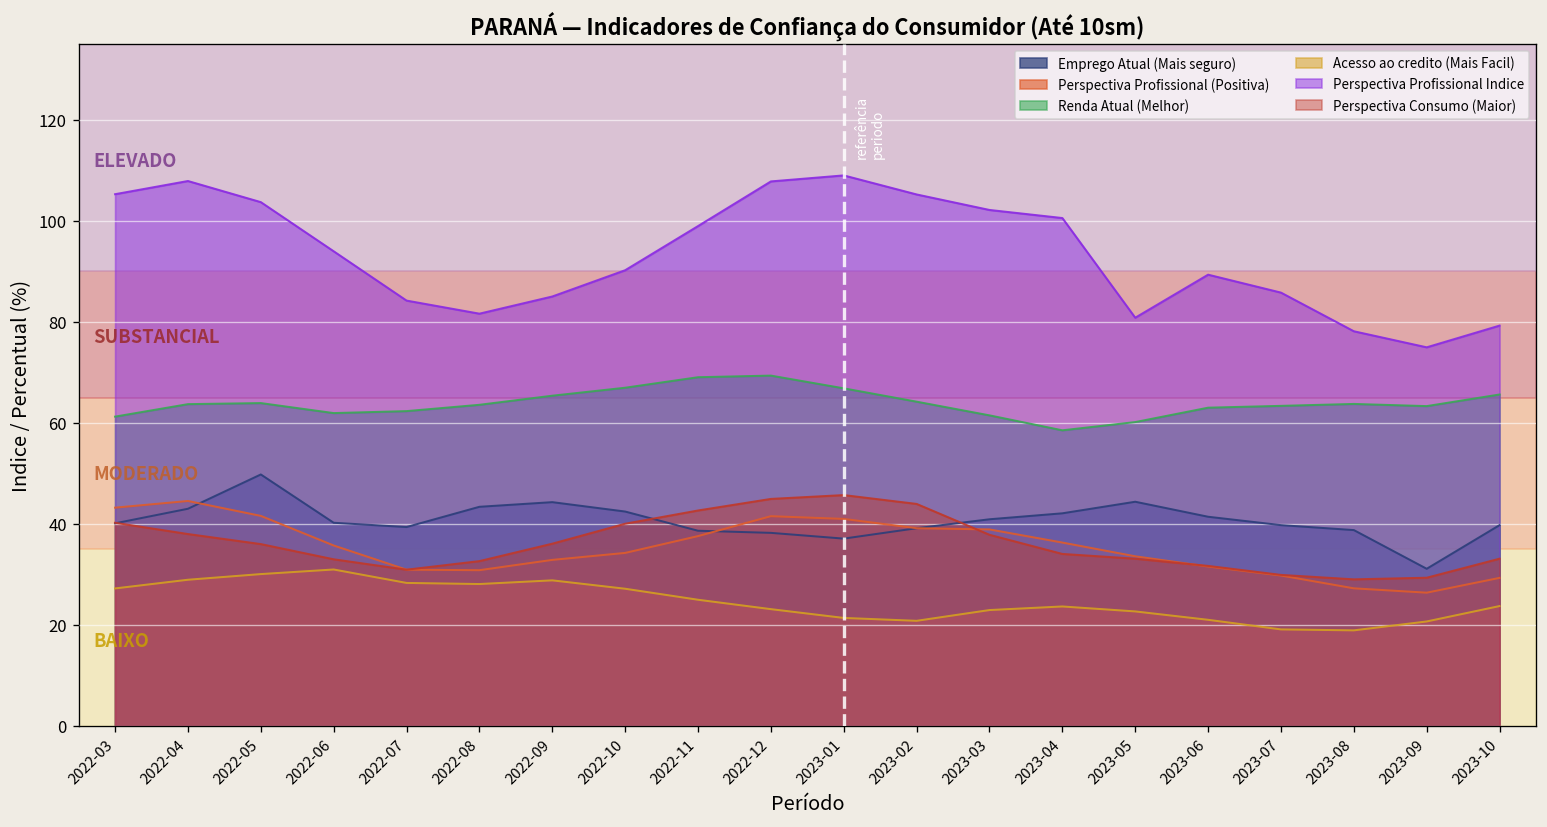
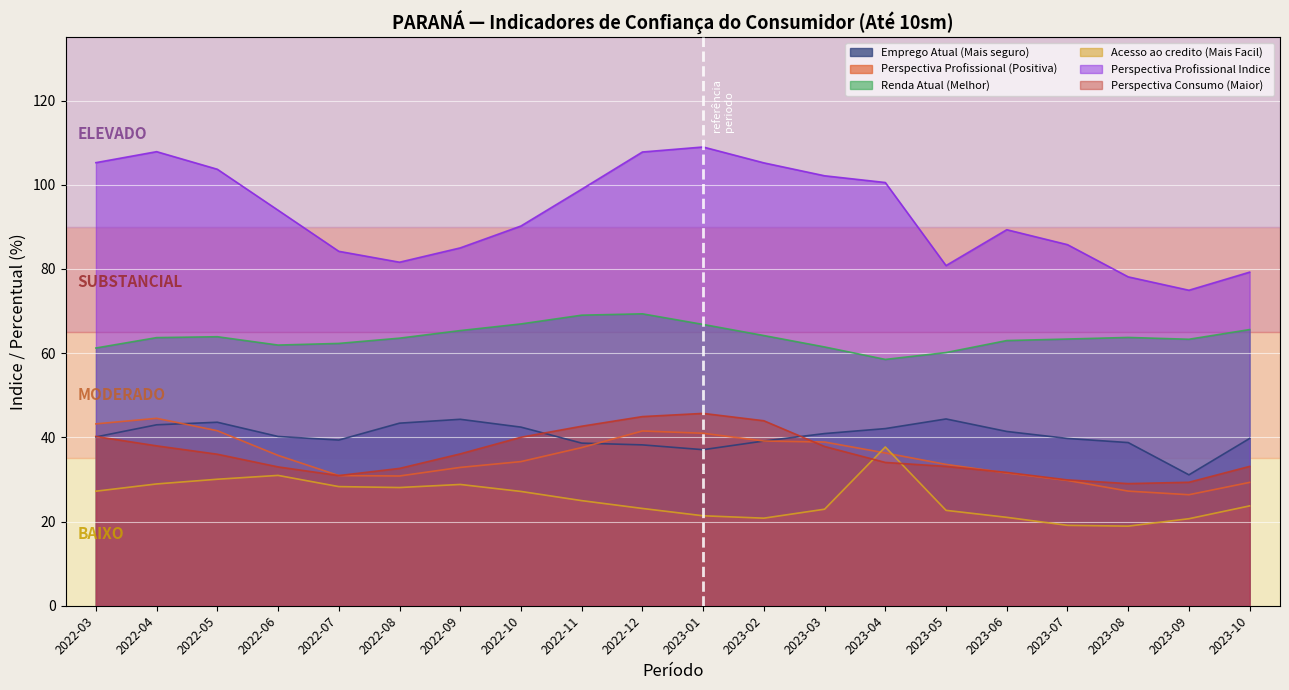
  {
    "Emprego Atual (Mais seguro)": {
      "2022-04": 43,
-     "2022-05": 50,
+     "2022-05": 44,
      "2022-06": 40,
      "2022-07": 39,
      "2022-08": 43,
      "2022-09": 44,
      "2022-10": 42,
      "2022-11": 39,
      "2022-12": 38,
      "2023-01": 37,
      "2023-03": 41,
      "2023-04": 42,
      "2023-05": 44,
      "2023-06": 41,
      "2023-07": 40,
      "2023-08": 39,
      "2023-09": 31,
      "2023-10": 40
    },
    "Renda Atual (Melhor)": {
      "2022-03": 61,
      "2022-04": 64,
      "2022-05": 64,
      "2022-06": 62,
      "2022-07": 62,
      "2022-08": 64,
      "2022-09": 65,
      "2022-10": 67,
      "2022-11": 69,
      "2022-12": 69,
      "2023-01": 67,
      "2023-02": 64,
      "2023-03": 61,
      "2023-04": 59,
      "2023-05": 60,
      "2023-06": 63,
      "2023-07": 63,
      "2023-08": 64,
      "2023-09": 63,
      "2023-10": 66
    },
    "Acesso ao credito (Mais Facil)": {
      "2022-03": 27,
      "2022-04": 29,
      "2022-05": 30,
      "2022-06": 31,
      "2022-07": 28,
      "2022-08": 28,
      "2022-09": 29,
      "2022-10": 27,
      "2022-11": 25,
      "2022-12": 23,
      "2023-01": 21,
      "2023-02": 21,
      "2023-03": 23,
-     "2023-04": 24,
+     "2023-04": 38,
      "2023-05": 23,
      "2023-06": 21,
      "2023-07": 19,
      "2023-08": 19,
      "2023-09": 21,
      "2023-10": 24
    },
    "Perspectiva Profissional Indice": {
      "2022-03": 105,
      "2022-04": 108,
      "2022-05": 104,
      "2022-06": 94,
      "2022-07": 84,
      "2022-08": 82,
      "2022-09": 85,
      "2022-10": 90,
      "2022-11": 99,
      "2022-12": 108,
      "2023-01": 109,
      "2023-02": 105,
      "2023-03": 102,
      "2023-04": 101,
      "2023-05": 81,
      "2023-06": 89,
      "2023-07": 86,
      "2023-08": 78,
      "2023-09": 75,
      "2023-10": 79
    }
  }
